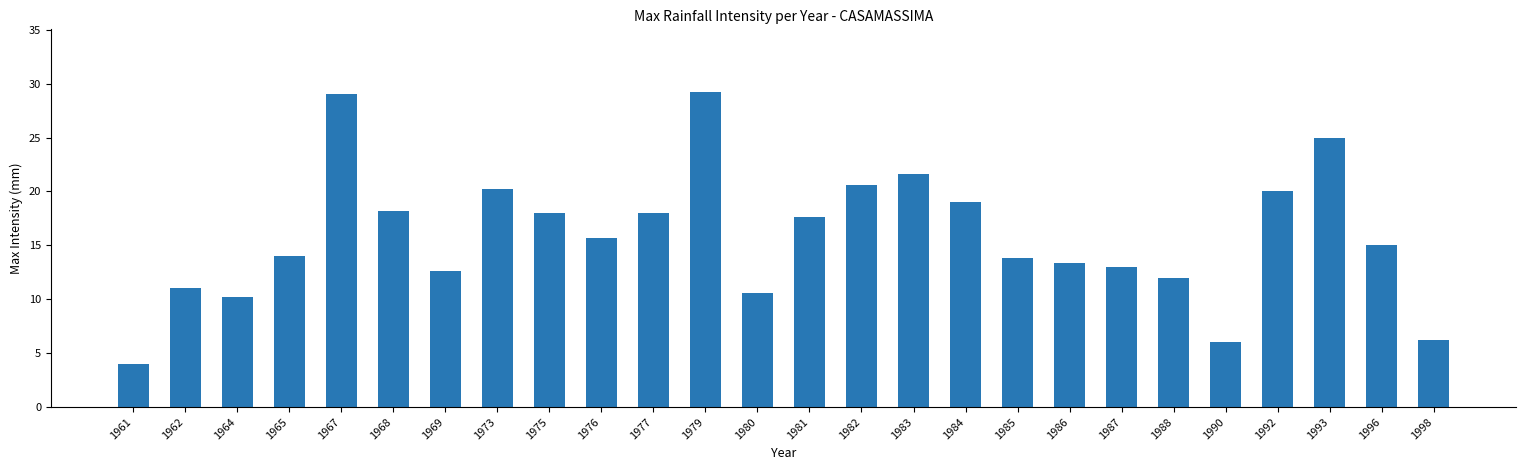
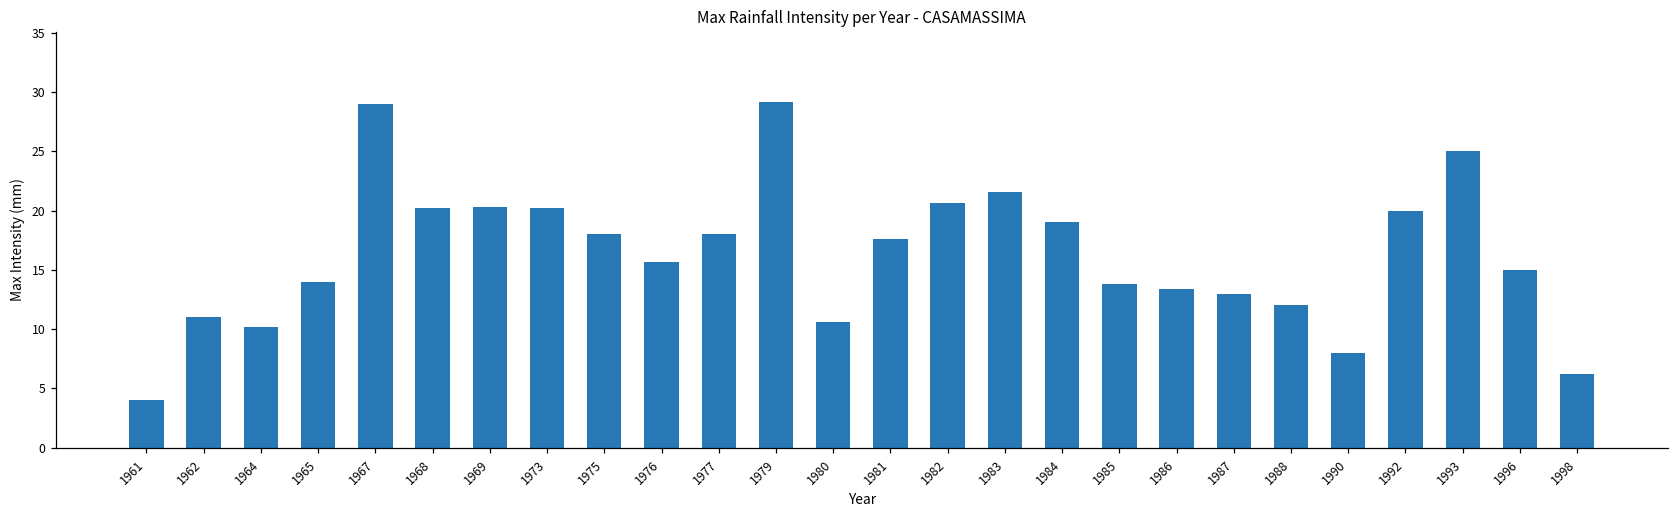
  {
    "1961": 4.0,
    "1962": 11.0,
    "1964": 10.2,
    "1965": 14.0,
    "1967": 29.0,
-   "1968": 18.2,
-   "1969": 12.6,
+   "1968": 20.2,
+   "1969": 20.3,
    "1973": 20.2,
    "1975": 18.0,
    "1976": 15.7,
    "1977": 18.0,
    "1979": 29.2,
    "1980": 10.6,
    "1981": 17.6,
    "1982": 20.6,
    "1983": 21.6,
    "1984": 19.0,
    "1985": 13.8,
    "1986": 13.4,
    "1987": 13.0,
    "1988": 12.0,
-   "1990": 6,
+   "1990": 8,
    "1992": 20.0,
    "1993": 25.0,
    "1996": 15.0,
    "1998": 6.2
  }
